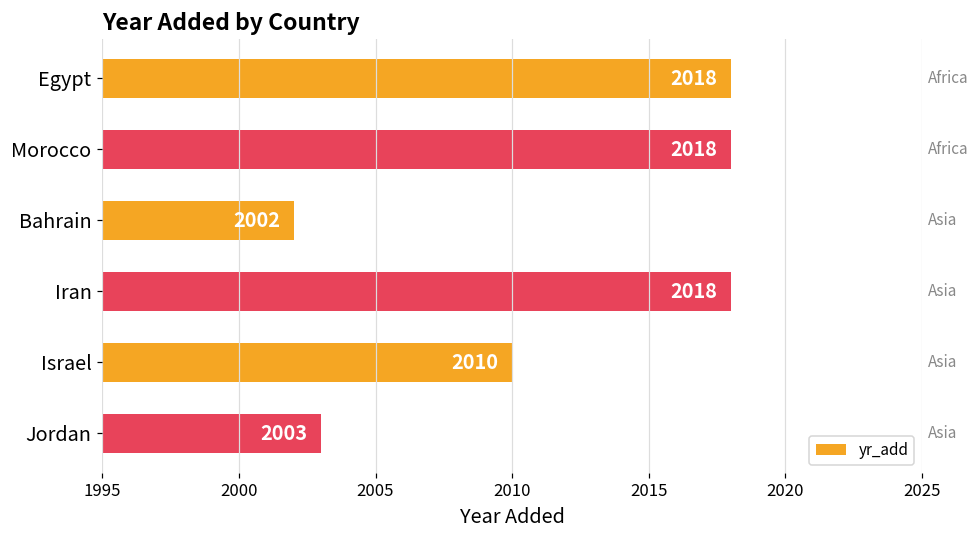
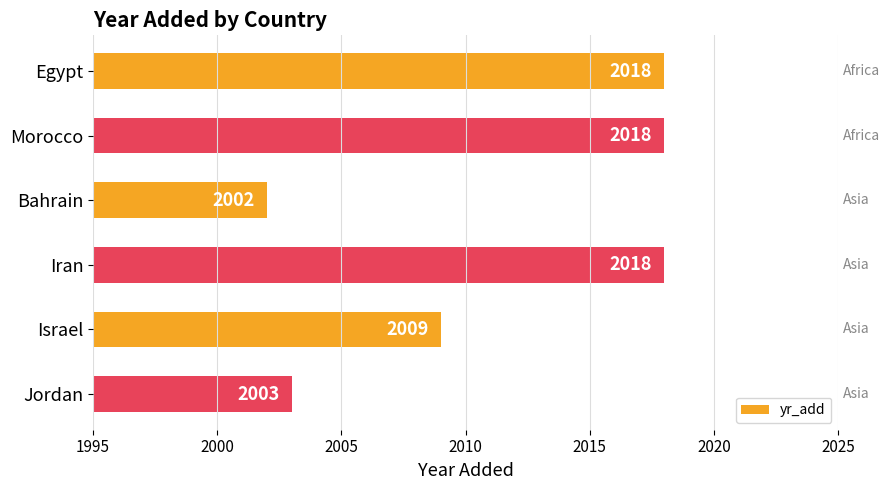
  {
    "Egypt": 2018,
    "Morocco": 2018,
    "Bahrain": 2002,
    "Iran": 2018,
-   "Israel": 2010,
+   "Israel": 2009,
    "Jordan": 2003
  }
